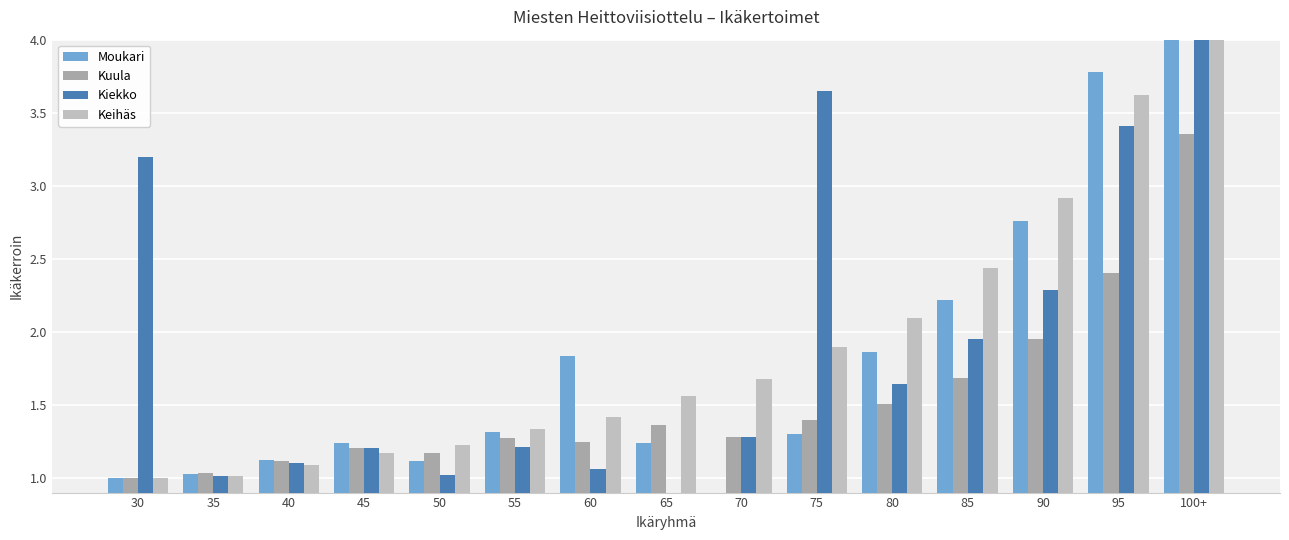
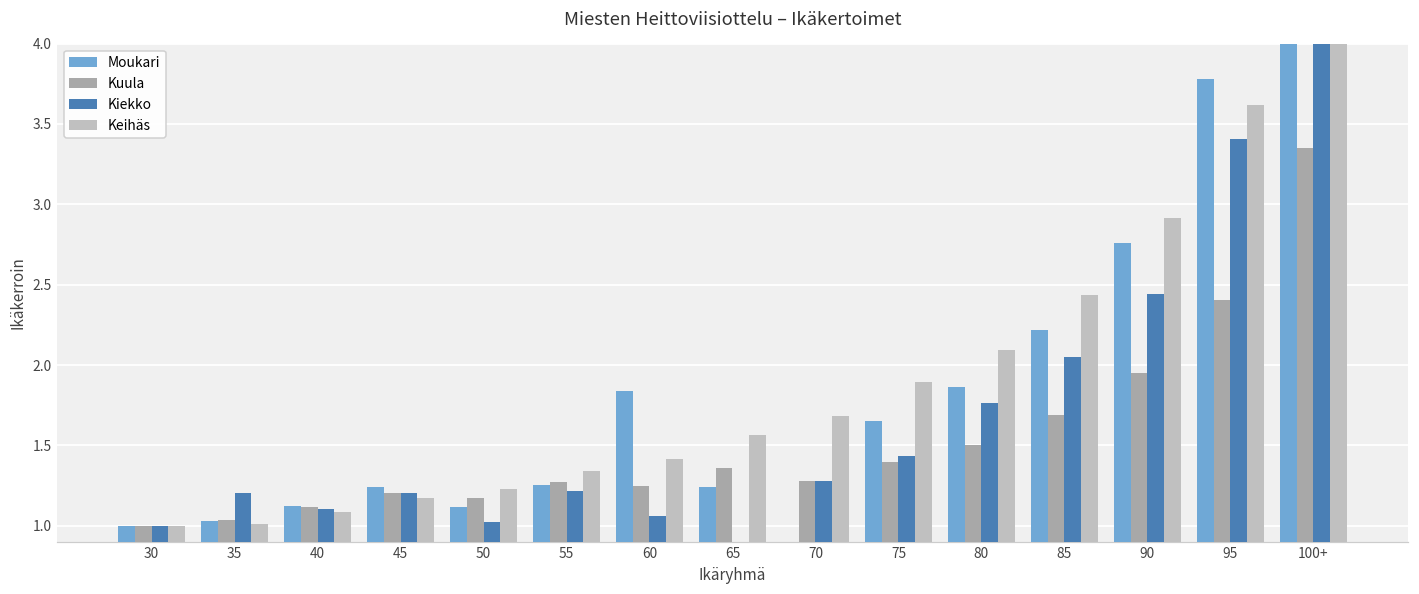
  {
    "Moukari": {
      "30": 1.00,
      "35": 1.03,
      "40": 1.13,
      "45": 1.24,
      "50": 1.12,
-     "55": 1.31,
+     "55": 1.26,
      "60": 1.84,
      "65": 1.24,
-     "75": 1.30,
+     "75": 1.65,
      "80": 1.87,
      "85": 2.22,
      "90": 2.76,
      "95": 3.78
    },
    "Kiekko": {
-     "30": 3.2,
-     "35": 1.01,
+     "30": 1.0,
+     "35": 1.21,
      "40": 1.10,
      "45": 1.20,
      "50": 1.02,
      "55": 1.21,
      "60": 1.06,
      "70": 1.28,
-     "75": 3.65,
-     "80": 1.64,
-     "85": 1.95,
-     "90": 2.28,
+     "75": 1.43,
+     "80": 1.76,
+     "85": 2.05,
+     "90": 2.44,
      "95": 3.41
    }
  }
